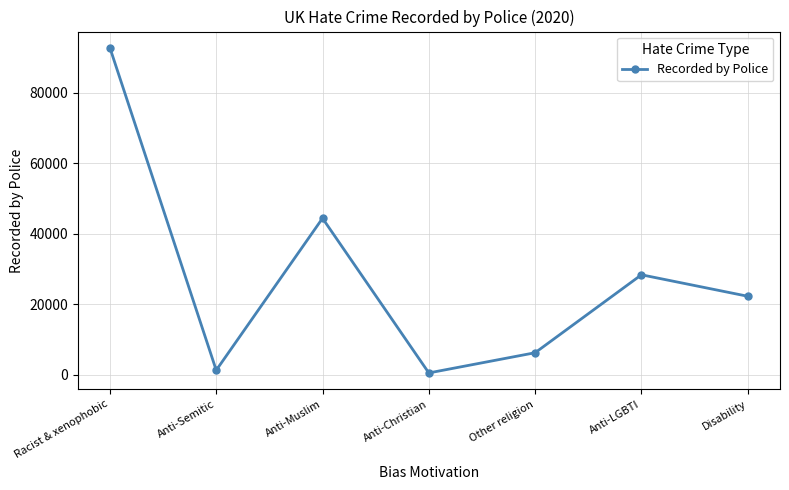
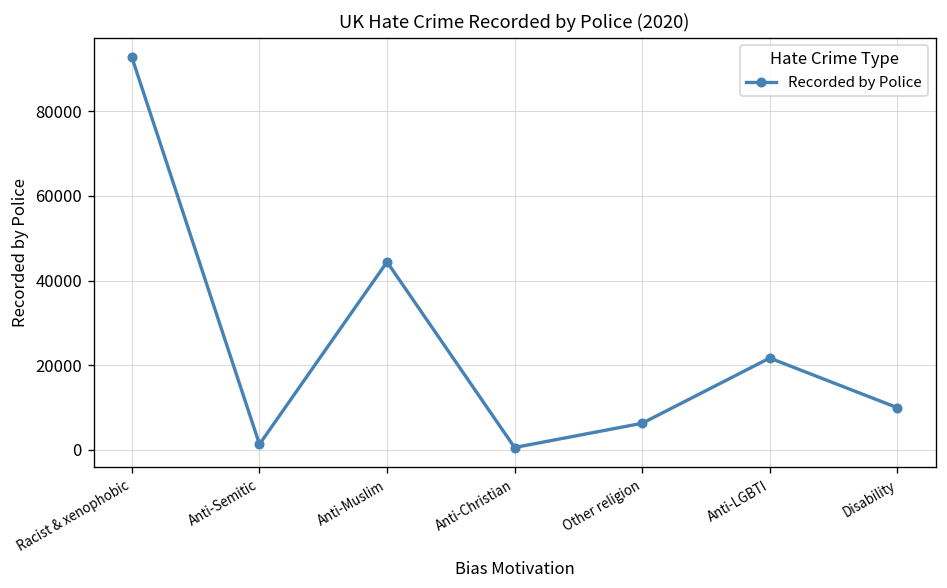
  {
    "Racist & xenophobic": 93000,
    "Anti-Semitic": 1000,
    "Anti-Muslim": 44000,
    "Anti-Christian": 1000,
    "Other religion": 6000,
-   "Anti-LGBTI": 28000,
-   "Disability": 22000
+   "Anti-LGBTI": 22000,
+   "Disability": 10000
  }
